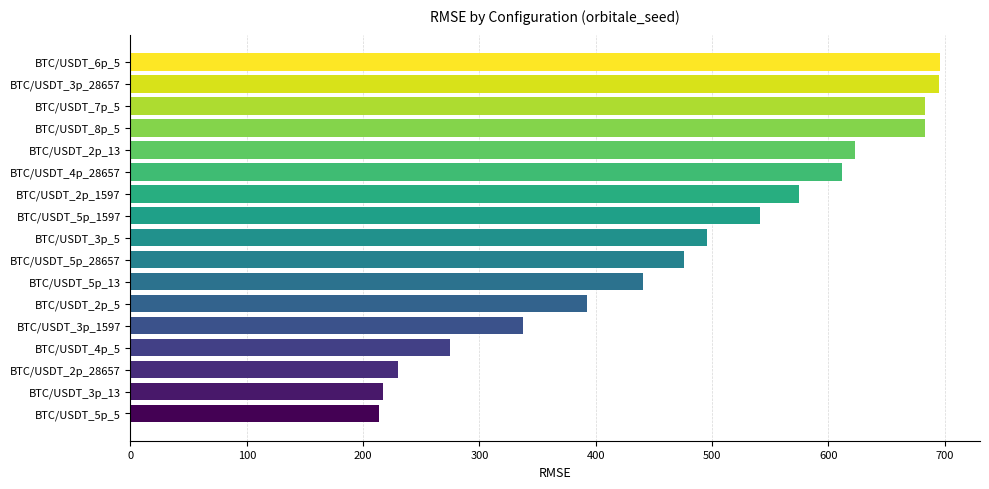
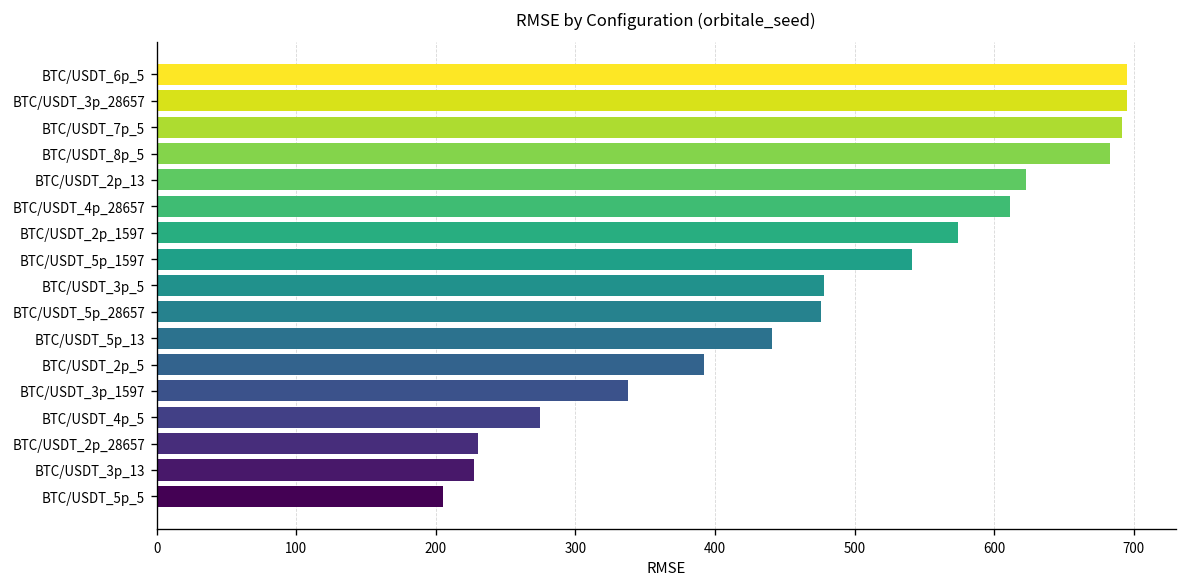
  {
    "BTC/USDT_6p_5": 696,
    "BTC/USDT_3p_28657": 695,
-   "BTC/USDT_7p_5": 683,
+   "BTC/USDT_7p_5": 691,
    "BTC/USDT_8p_5": 683,
    "BTC/USDT_2p_13": 623,
    "BTC/USDT_4p_28657": 611,
    "BTC/USDT_2p_1597": 574,
    "BTC/USDT_5p_1597": 541,
-   "BTC/USDT_3p_5": 495,
+   "BTC/USDT_3p_5": 478,
    "BTC/USDT_5p_28657": 476,
    "BTC/USDT_5p_13": 441,
    "BTC/USDT_2p_5": 392,
    "BTC/USDT_3p_1597": 338,
    "BTC/USDT_4p_5": 275,
    "BTC/USDT_2p_28657": 230,
-   "BTC/USDT_3p_13": 218,
-   "BTC/USDT_5p_5": 214
+   "BTC/USDT_3p_13": 227,
+   "BTC/USDT_5p_5": 205
  }
